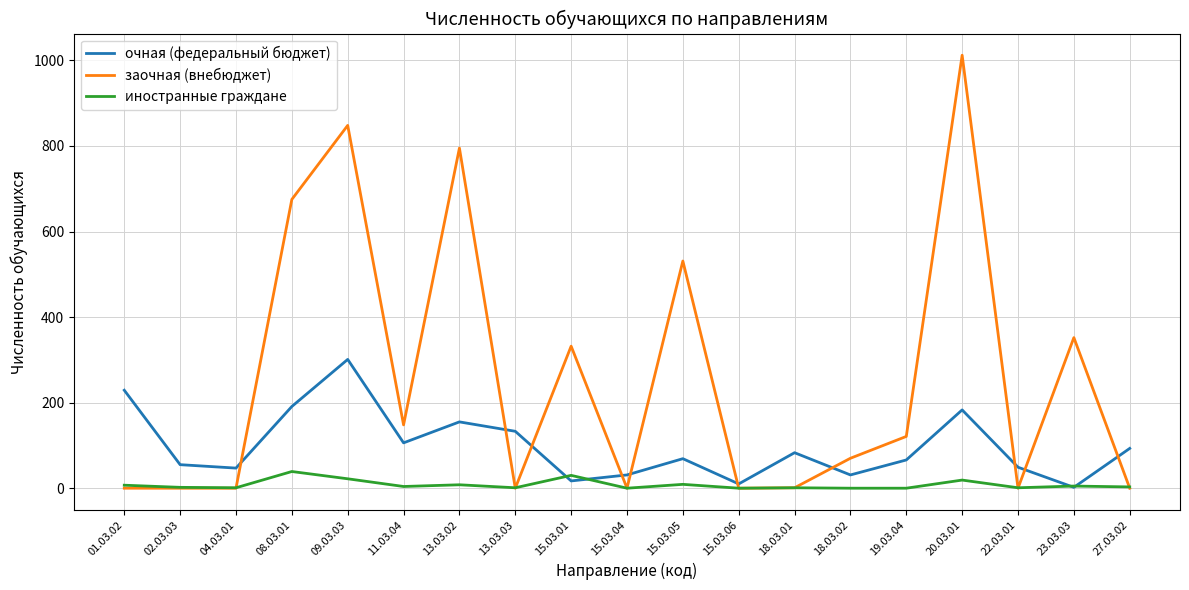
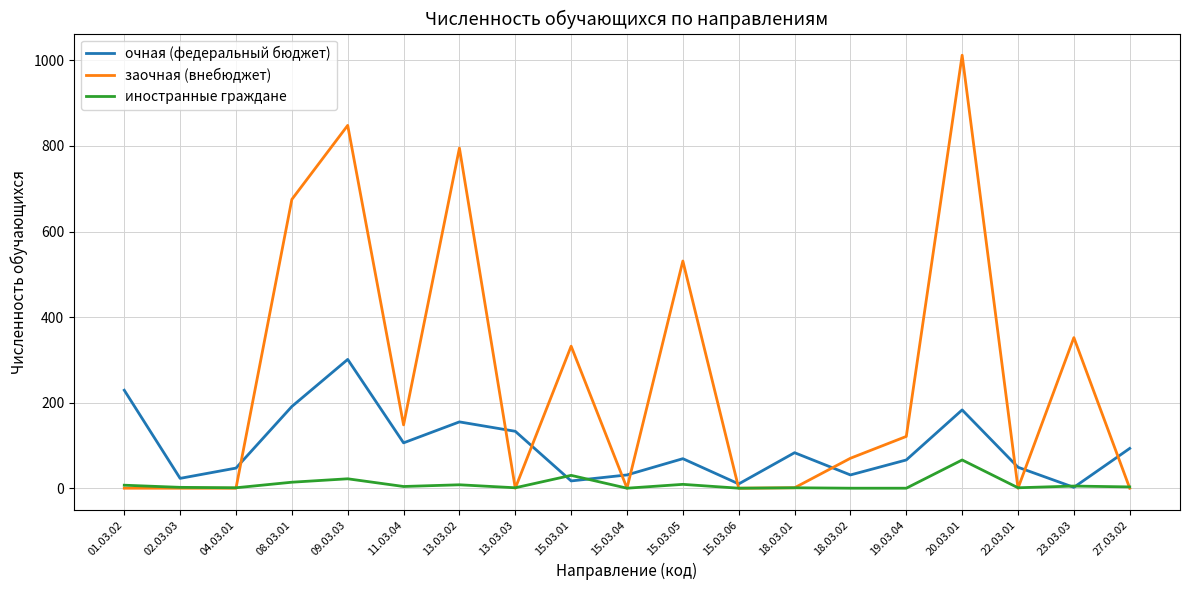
  {
    "очная (федеральный бюджет)": {
      "01.03.02": 230,
-     "02.03.03": 60,
+     "02.03.03": 20,
      "04.03.01": 50,
      "08.03.01": 190,
      "09.03.03": 300,
      "11.03.04": 110,
      "13.03.02": 160,
      "13.03.03": 130,
      "15.03.01": 20,
      "15.03.04": 30,
      "15.03.05": 70,
      "15.03.06": 10,
      "18.03.01": 80,
      "18.03.02": 30,
      "19.03.04": 70,
      "20.03.01": 180,
      "22.03.01": 50,
      "27.03.02": 90
    },
    "заочная (внебюджет)": {
      "01.03.02": 0,
      "08.03.01": 680,
      "09.03.03": 850,
      "11.03.04": 150,
      "13.03.02": 800,
      "15.03.01": 330,
      "15.03.05": 530,
      "18.03.02": 70,
      "19.03.04": 120,
      "20.03.01": 1010,
      "23.03.03": 350
    },
    "иностранные граждане": {
      "01.03.02": 10,
-     "08.03.01": 40,
+     "08.03.01": 10,
      "09.03.03": 20,
      "11.03.04": 0,
      "13.03.02": 10,
      "15.03.01": 30,
      "15.03.05": 10,
      "18.03.02": 0,
      "19.03.04": 0,
-     "20.03.01": 20
+     "20.03.01": 70
    }
  }
